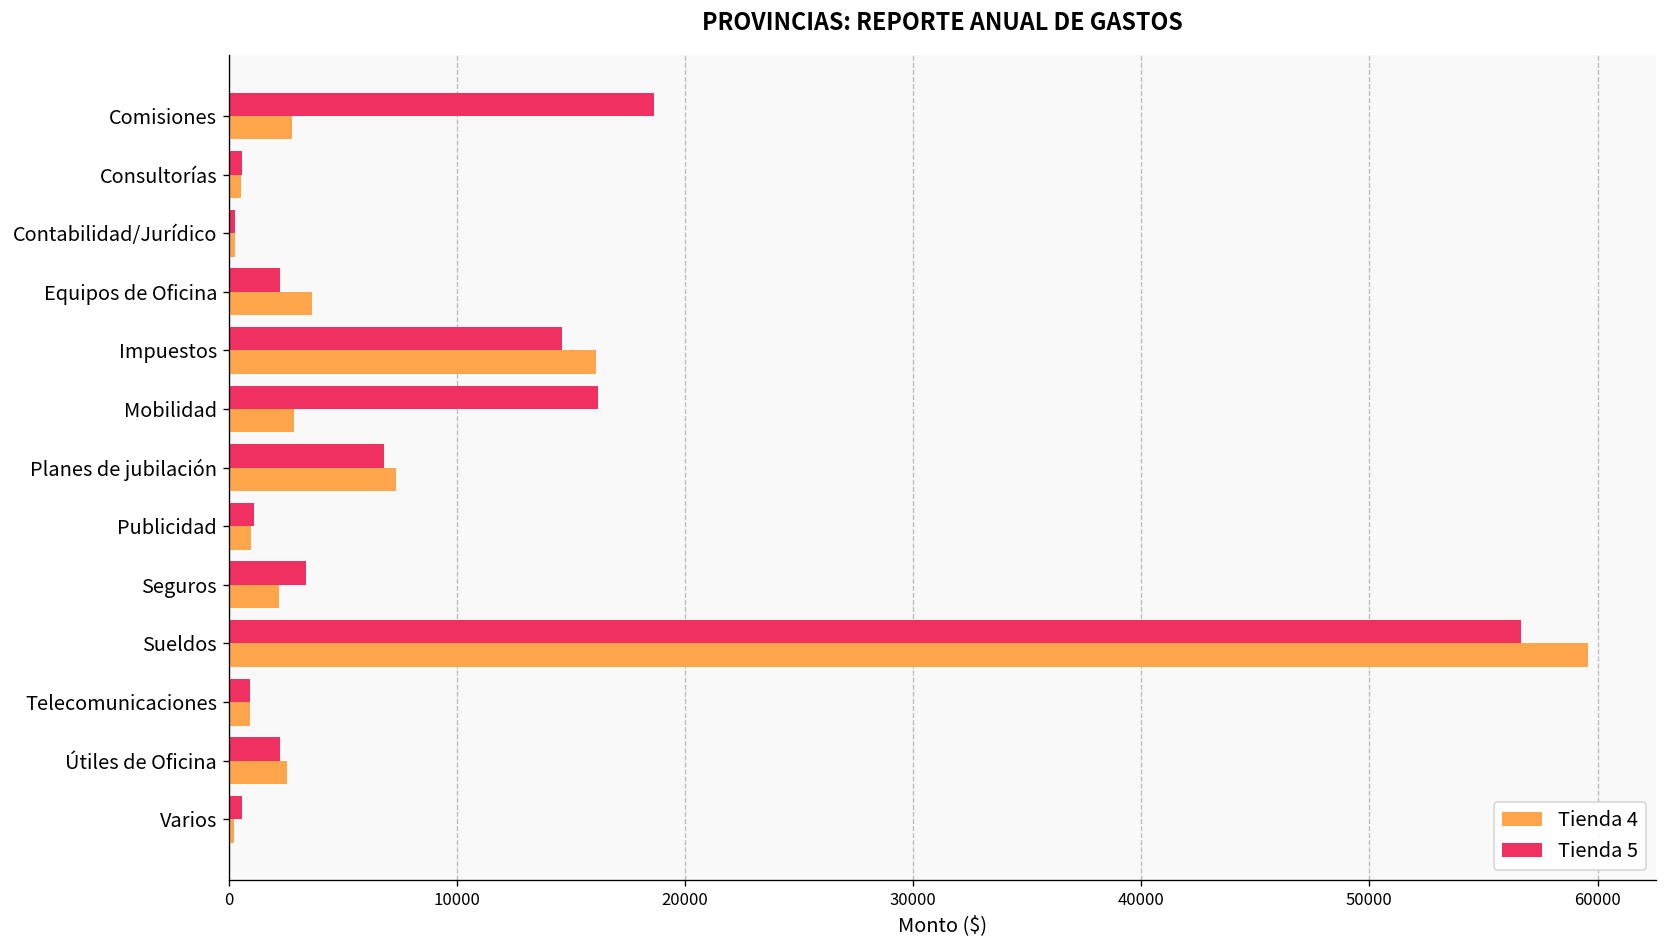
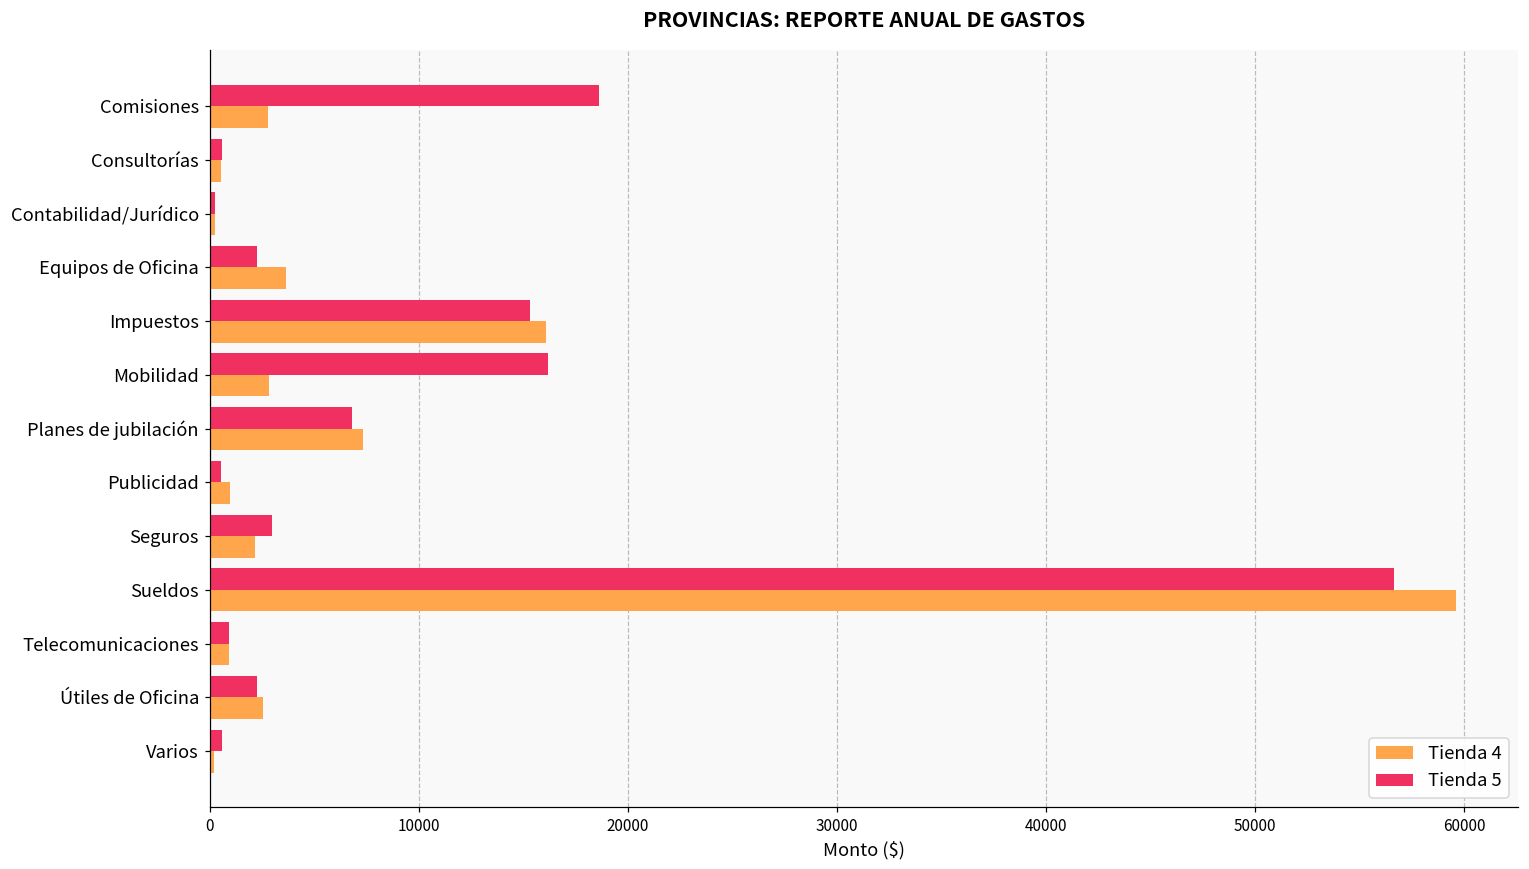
  {
    "Tienda 4": {
      "Comisiones": 2800,
      "Consultorías": 500,
      "Contabilidad/Jurídico": 300,
      "Equipos de Oficina": 3600,
      "Impuestos": 16100,
      "Mobilidad": 2900,
      "Planes de jubilación": 7300,
      "Publicidad": 1000,
      "Seguros": 2200,
      "Sueldos": 59600,
      "Telecomunicaciones": 900,
      "Útiles de Oficina": 2600,
      "Varios": 200
    },
    "Tienda 5": {
      "Comisiones": 18600,
      "Consultorías": 600,
      "Contabilidad/Jurídico": 300,
      "Equipos de Oficina": 2200,
-     "Impuestos": 14600,
+     "Impuestos": 15300,
      "Mobilidad": 16200,
      "Planes de jubilación": 6800,
-     "Publicidad": 1100,
-     "Seguros": 3400,
+     "Publicidad": 500,
+     "Seguros": 3000,
      "Sueldos": 56700,
      "Telecomunicaciones": 900,
      "Útiles de Oficina": 2200,
      "Varios": 600
    }
  }
